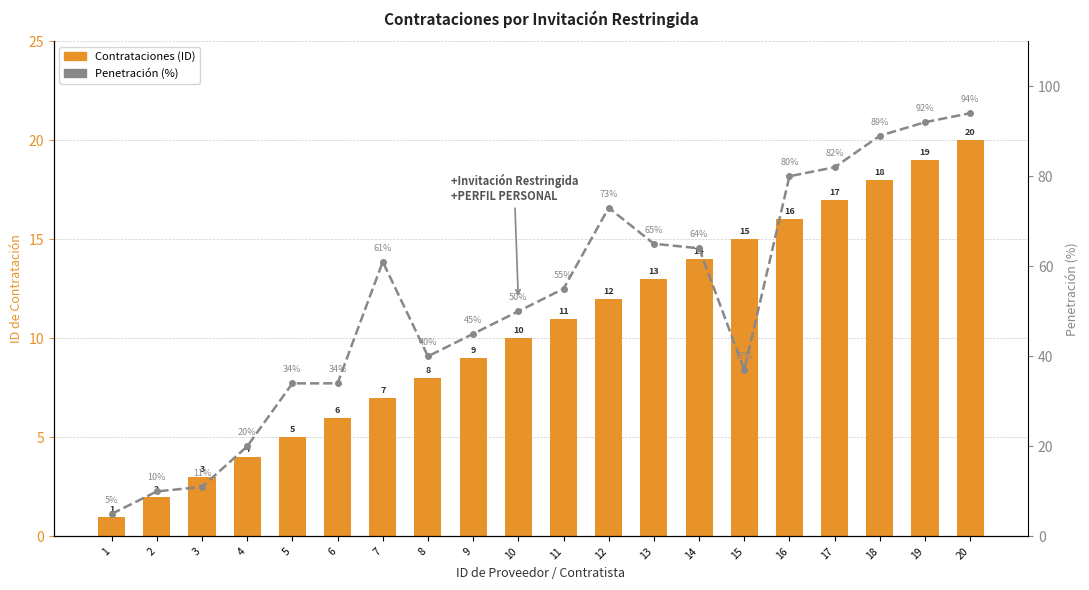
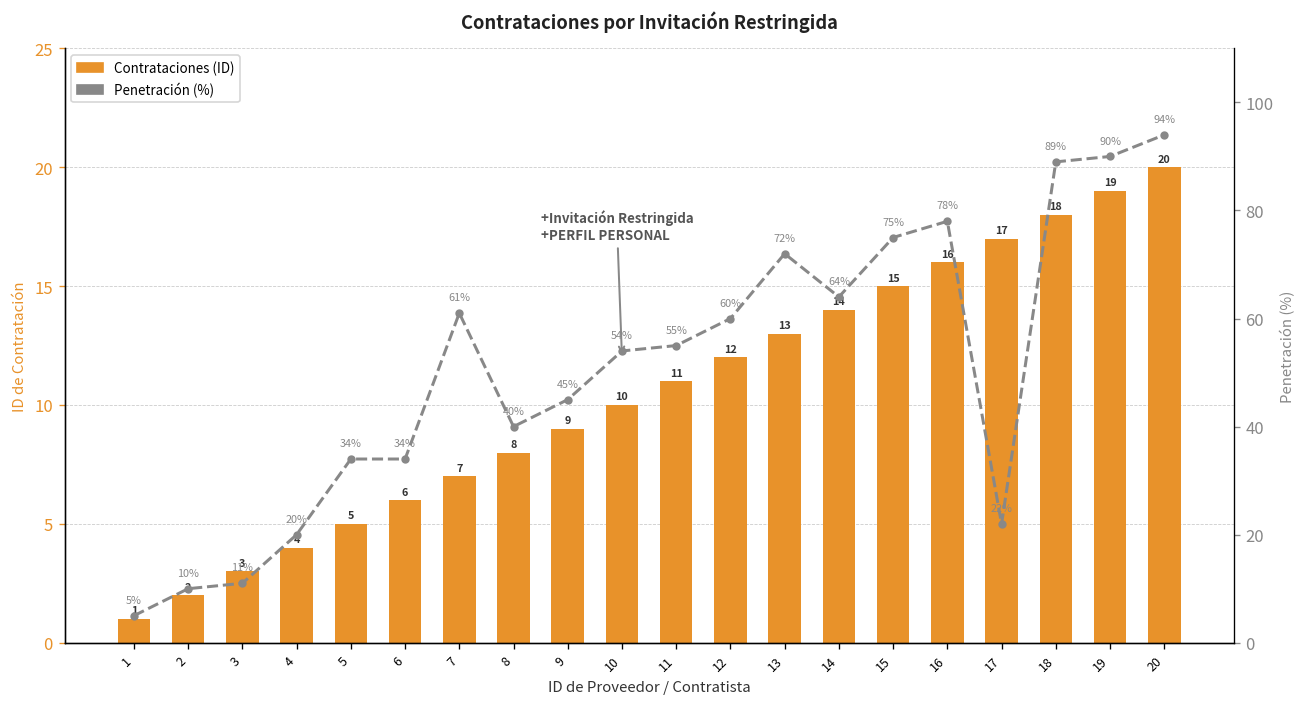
  {
    "Penetración (%)": {
      "1": "5%",
      "2": "10%",
      "4": "20%",
      "5": "34%",
      "6": "34%",
      "7": "61%",
      "8": "40%",
      "9": "45%",
-     "10": "50%",
-     "12": "73%",
-     "13": "65%",
+     "10": "54%",
+     "12": "60%",
+     "13": "72%",
      "14": "64%",
-     "15": "37%",
-     "16": "80%",
-     "17": "82%",
+     "15": "75%",
+     "16": "78%",
+     "17": "22%",
      "18": "89%",
-     "19": "92%",
+     "19": "90%",
      "20": "94%"
    }
  }
